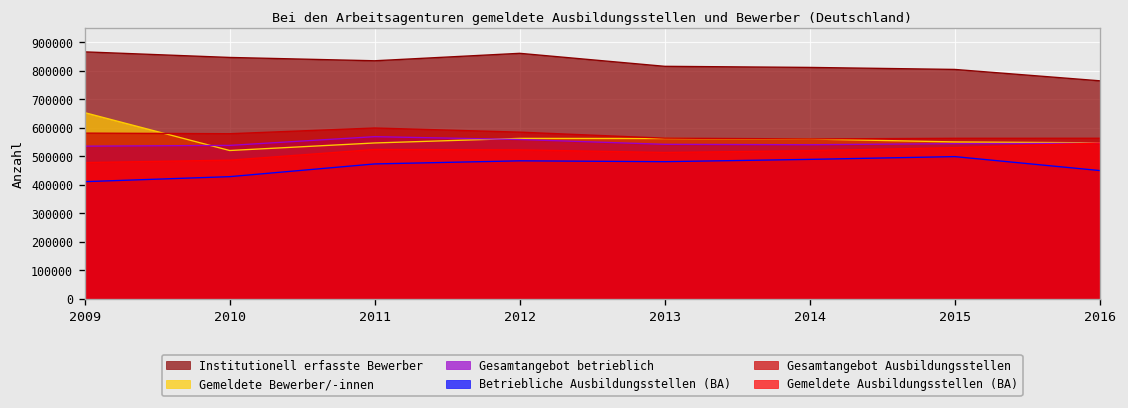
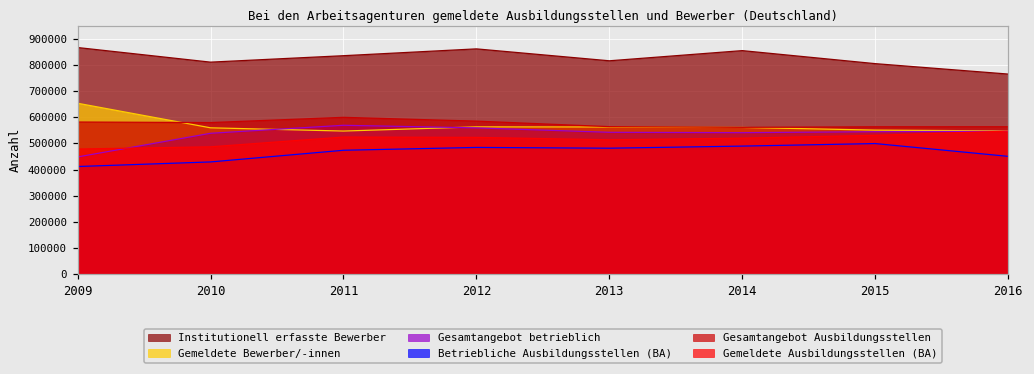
  {
    "Institutionell erfasste Bewerber": {
      "2009": 870000,
-     "2010": 850000,
+     "2010": 810000,
      "2011": 840000,
      "2012": 860000,
      "2013": 820000,
-     "2014": 810000,
+     "2014": 860000,
      "2015": 810000,
      "2016": 770000
    },
    "Gemeldete Bewerber/-innen": {
      "2009": 650000,
-     "2010": 520000,
+     "2010": 560000,
      "2011": 550000
    },
    "Gesamtangebot betrieblich": {
-     "2009": 540000,
+     "2009": 450000,
      "2010": 540000,
      "2011": 570000,
      "2013": 540000,
      "2014": 540000
    },
    "Betriebliche Ausbildungsstellen (BA)": {
      "2009": 410000,
      "2010": 430000,
      "2011": 470000,
      "2012": 480000,
      "2013": 480000,
      "2014": 490000,
      "2015": 500000,
      "2016": 450000
    }
  }
